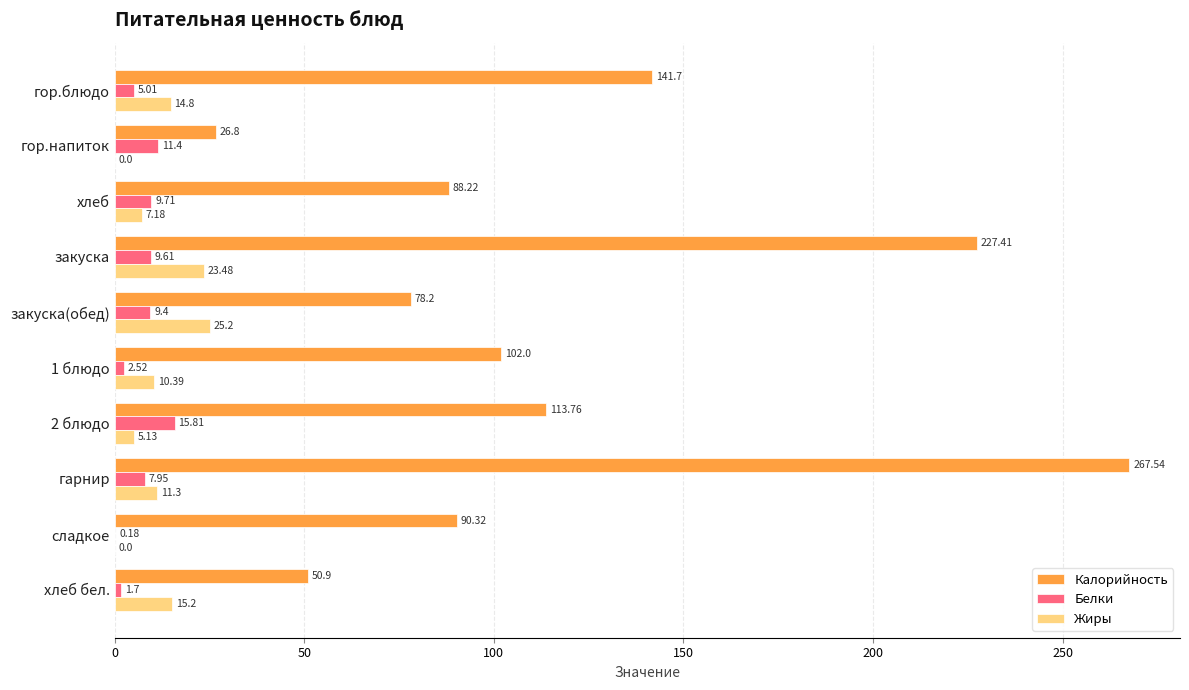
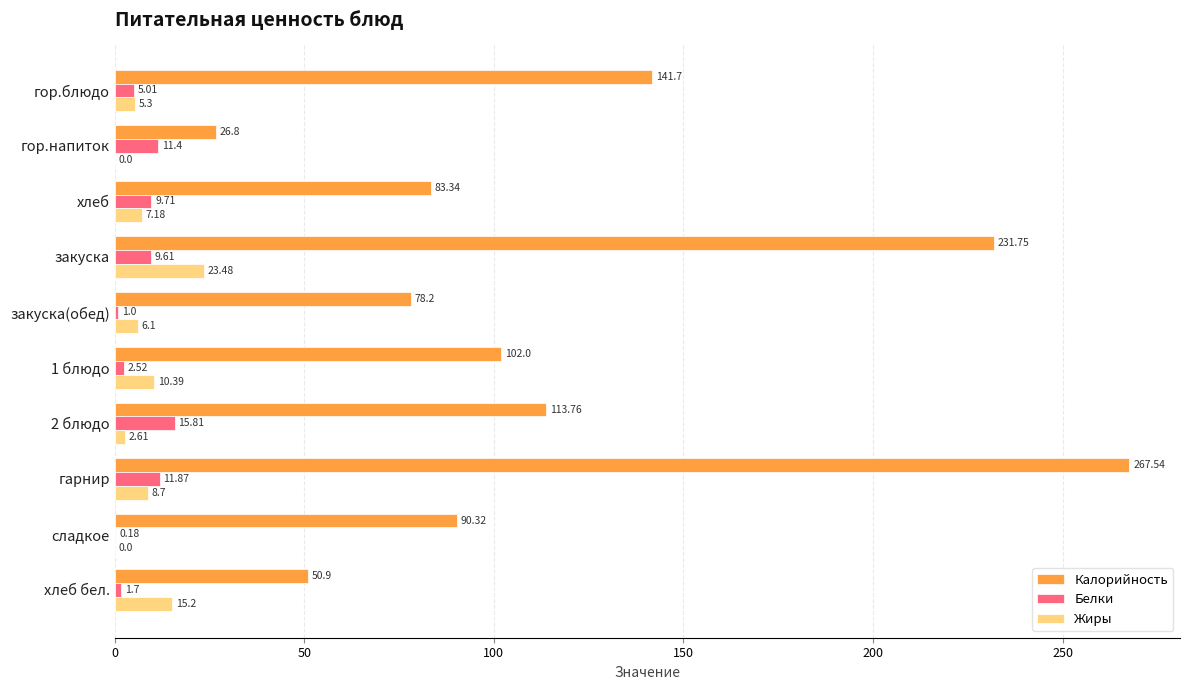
  {
    "Калорийность": {
      "гор.блюдо": 141.7,
      "гор.напиток": 26.8,
-     "хлеб": 88.22,
-     "закуска": 227.41,
+     "хлеб": 83.34,
+     "закуска": 231.75,
      "закуска(обед)": 78.2,
      "1 блюдо": 102.0,
      "2 блюдо": 113.76,
      "гарнир": 267.54,
      "сладкое": 90.32,
      "хлеб бел.": 50.9
    },
    "Белки": {
      "гор.блюдо": 5.01,
      "гор.напиток": 11.4,
      "хлеб": 9.71,
      "закуска": 9.61,
-     "закуска(обед)": 9.4,
+     "закуска(обед)": 1.0,
      "1 блюдо": 2.52,
      "2 блюдо": 15.81,
-     "гарнир": 7.95,
+     "гарнир": 11.87,
      "сладкое": 0.18,
      "хлеб бел.": 1.7
    },
    "Жиры": {
-     "гор.блюдо": 14.8,
+     "гор.блюдо": 5.3,
      "гор.напиток": 0.0,
      "хлеб": 7.18,
      "закуска": 23.48,
-     "закуска(обед)": 25.2,
+     "закуска(обед)": 6.1,
      "1 блюдо": 10.39,
-     "2 блюдо": 5.13,
-     "гарнир": 11.3,
+     "2 блюдо": 2.61,
+     "гарнир": 8.7,
      "сладкое": 0.0,
      "хлеб бел.": 15.2
    }
  }
